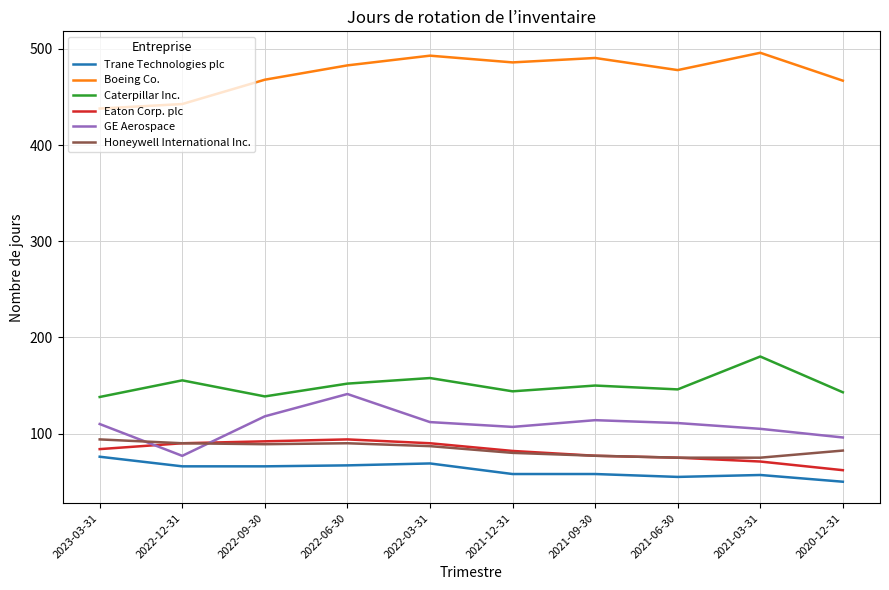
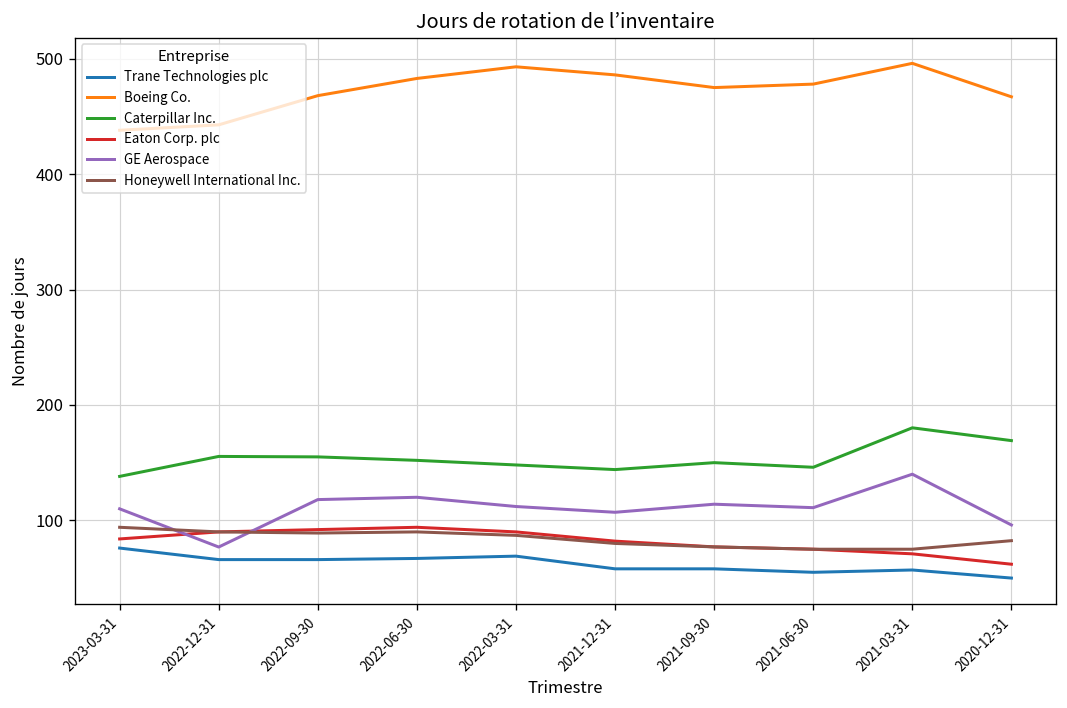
  {
    "Trane Technologies plc": {
      "2023-03-31": 80,
      "2022-12-31": 70,
      "2022-09-30": 70,
      "2022-06-30": 70,
      "2022-03-31": 70,
      "2021-12-31": 60,
      "2021-09-30": 60,
      "2021-06-30": 60,
      "2021-03-31": 60,
      "2020-12-31": 50
    },
    "Boeing Co.": {
      "2022-09-30": 470,
      "2022-06-30": 480,
      "2022-03-31": 490,
      "2021-12-31": 490,
-     "2021-09-30": 490,
+     "2021-09-30": 480,
      "2021-06-30": 480,
      "2021-03-31": 500,
      "2020-12-31": 470
    },
    "Caterpillar Inc.": {
      "2023-03-31": 140,
      "2022-12-31": 160,
-     "2022-09-30": 140,
+     "2022-09-30": 160,
      "2022-06-30": 150,
-     "2022-03-31": 160,
+     "2022-03-31": 150,
      "2021-12-31": 140,
      "2021-09-30": 150,
      "2021-06-30": 150,
      "2021-03-31": 180,
-     "2020-12-31": 140
+     "2020-12-31": 170
    },
    "Eaton Corp. plc": {
      "2023-03-31": 80,
      "2022-09-30": 90,
      "2022-06-30": 90,
      "2022-03-31": 90,
      "2021-03-31": 70,
      "2020-12-31": 60
    },
    "GE Aerospace": {
      "2023-03-31": 110,
      "2022-12-31": 80,
      "2022-09-30": 120,
-     "2022-06-30": 140,
+     "2022-06-30": 120,
      "2022-03-31": 110,
      "2021-12-31": 110,
      "2021-09-30": 110,
      "2021-06-30": 110,
-     "2021-03-31": 110,
+     "2021-03-31": 140,
      "2020-12-31": 100
    },
    "Honeywell International Inc.": {
      "2023-03-31": 90,
      "2022-09-30": 90,
      "2022-06-30": 90,
      "2022-03-31": 90,
      "2021-03-31": 80,
      "2020-12-31": 80
    }
  }
